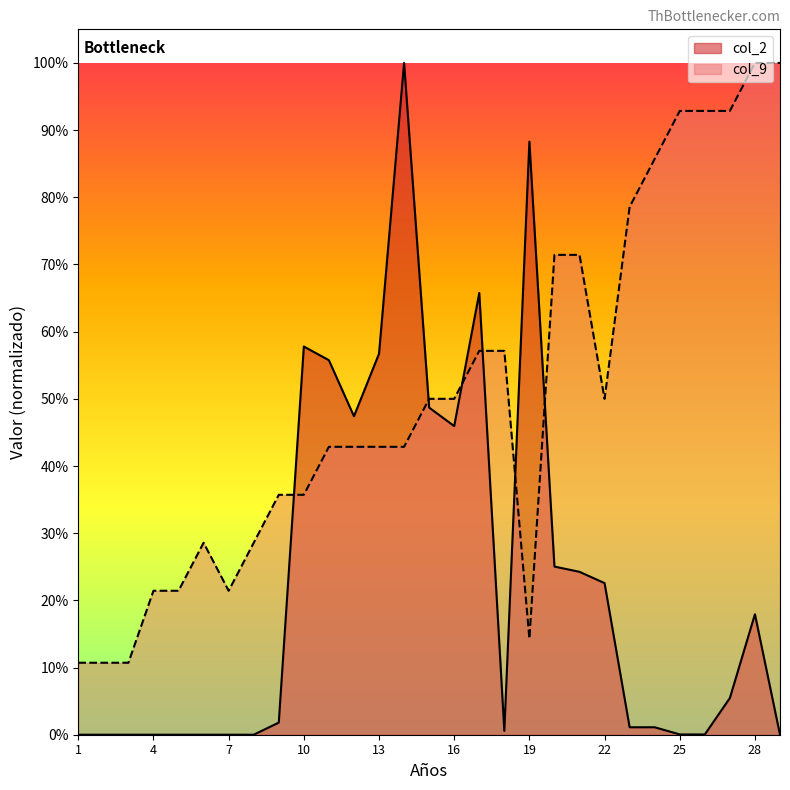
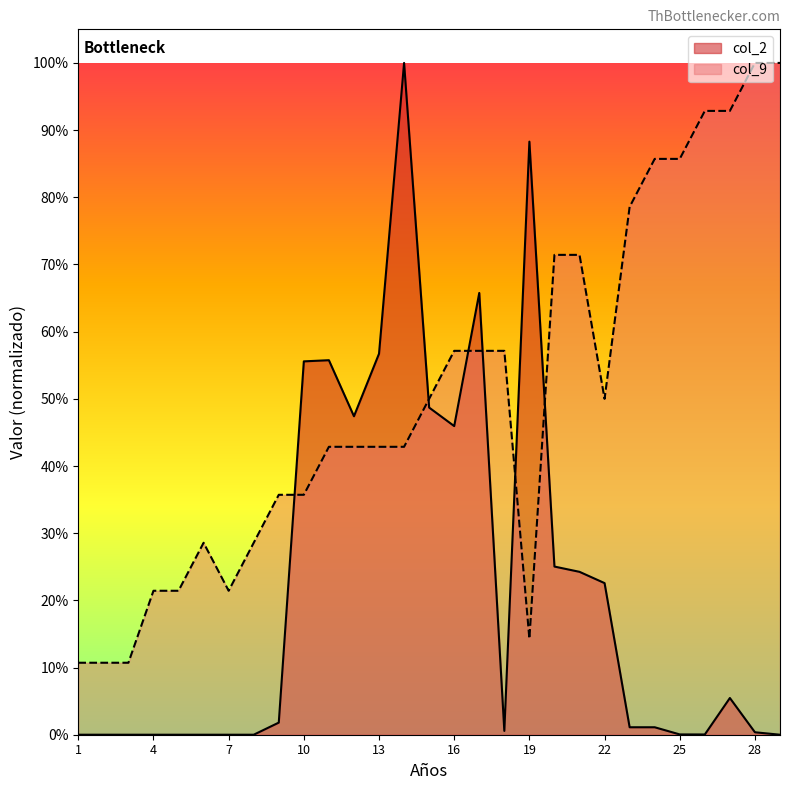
  {
    "col_2": {
      "1": "0%",
      "4": "0%",
      "7": "0%",
-     "10": "58%",
+     "10": "56%",
      "13": "57%",
      "16": "46%",
      "19": "88%",
      "22": "23%",
      "25": "0%",
-     "28": "18%"
+     "28": "0%"
    },
    "col_9": {
      "1": "11%",
      "4": "21%",
      "7": "21%",
      "10": "36%",
      "13": "43%",
-     "16": "50%",
+     "16": "57%",
      "19": "14%",
      "22": "50%",
-     "25": "93%"
+     "25": "86%"
    }
  }
